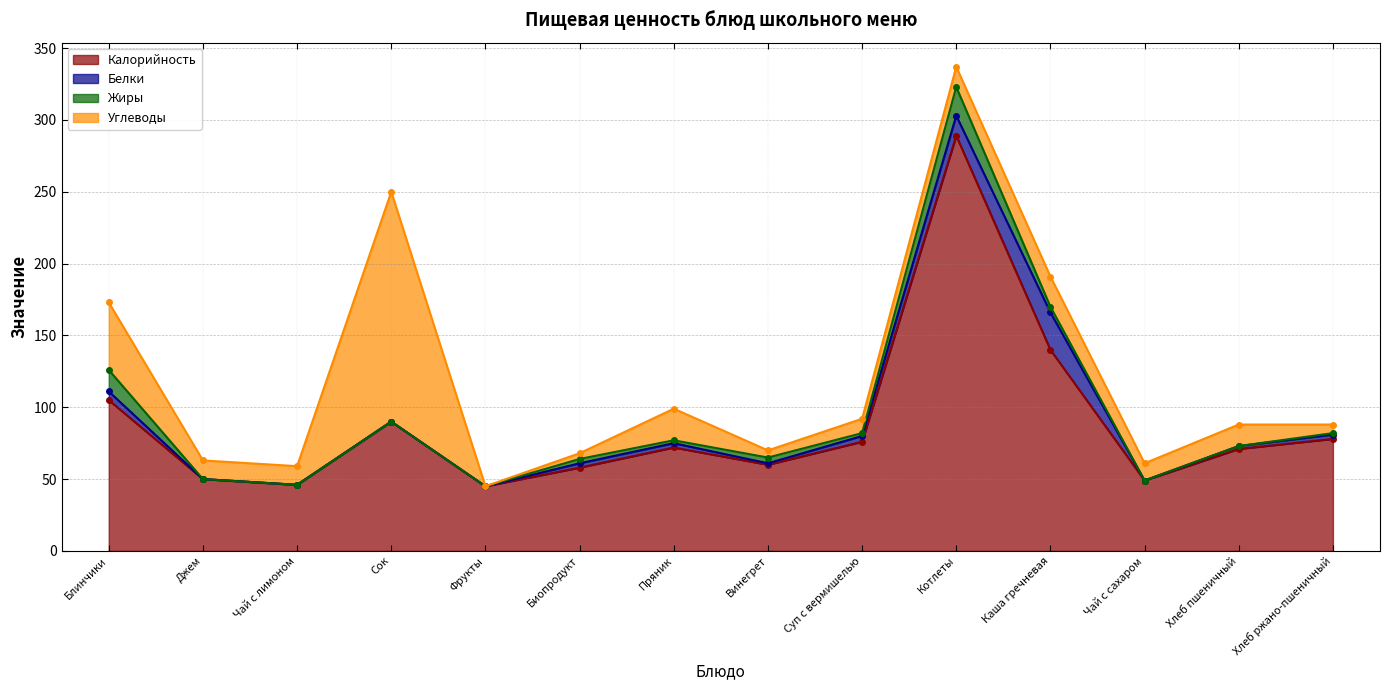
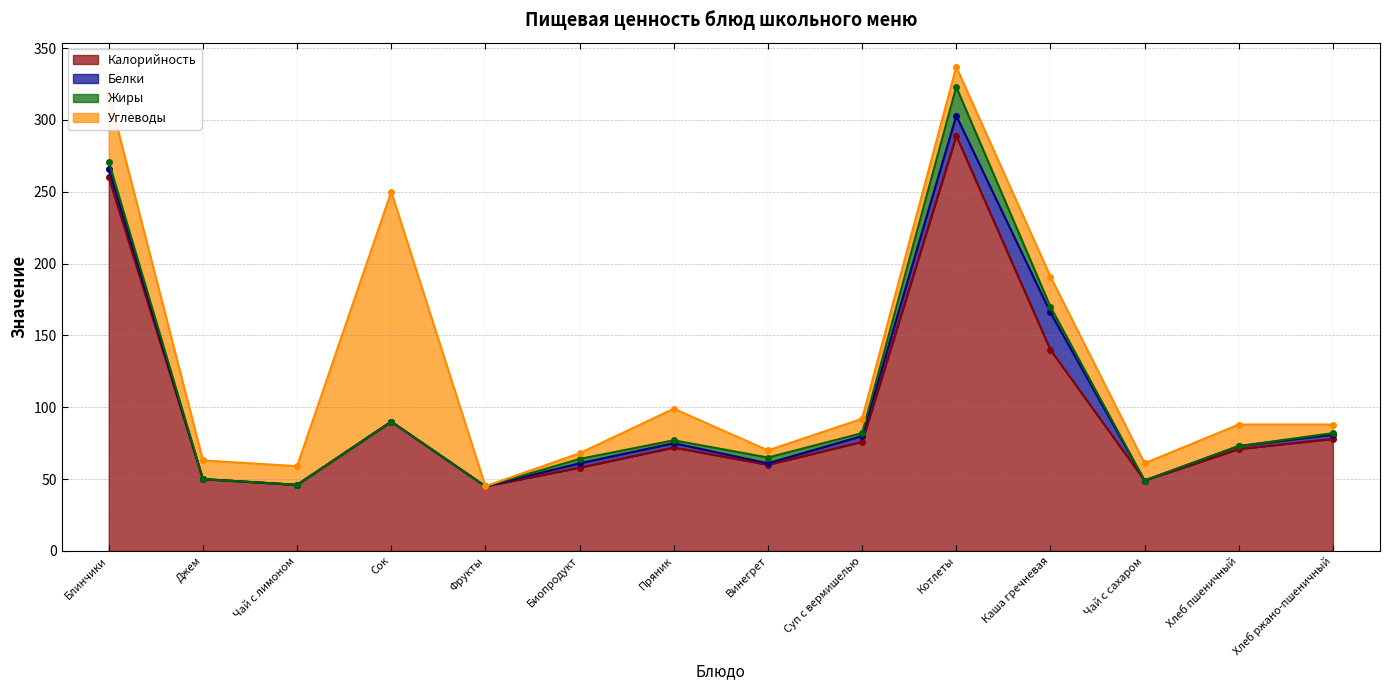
  {
    "Калорийность": {
-     "Блинчики": 105,
+     "Блинчики": 260,
      "Биопродукт": 58,
      "Пряник": 72,
      "Суп с вермишелью": 76,
      "Котлеты": 289,
      "Каша гречневая": 140,
      "Хлеб пшеничный": 71,
      "Хлеб ржано-пшеничный": 78
    },
    "Белки": {
      "Блинчики": 6,
      "Биопродукт": 3,
      "Пряник": 3,
      "Суп с вермишелью": 4,
      "Котлеты": 14,
      "Каша гречневая": 26
    },
    "Жиры": {
-     "Блинчики": 15,
+     "Блинчики": 5,
      "Биопродукт": 3,
      "Пряник": 2,
      "Винегрет": 4,
      "Суп с вермишелью": 2,
      "Котлеты": 20,
      "Каша гречневая": 4
    },
    "Углеводы": {
      "Джем": 13,
      "Чай с лимоном": 13,
      "Сок": 160,
      "Биопродукт": 4,
      "Пряник": 22,
      "Винегрет": 5,
      "Суп с вермишелью": 10,
      "Котлеты": 14,
      "Каша гречневая": 21,
      "Чай с сахаром": 12,
      "Хлеб пшеничный": 15,
      "Хлеб ржано-пшеничный": 6
    }
  }
